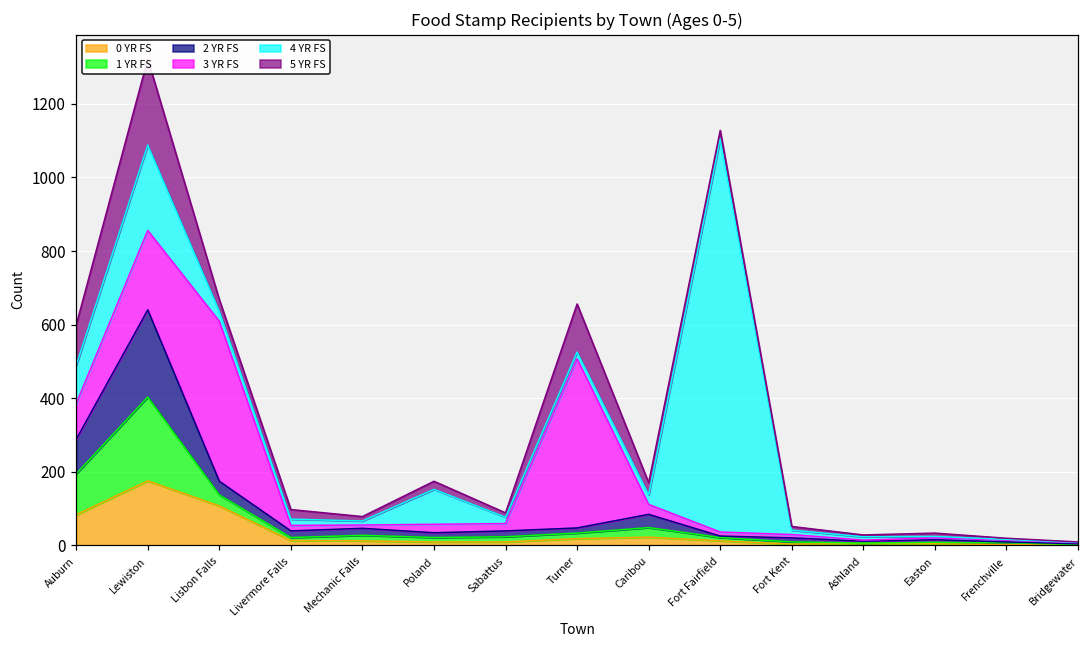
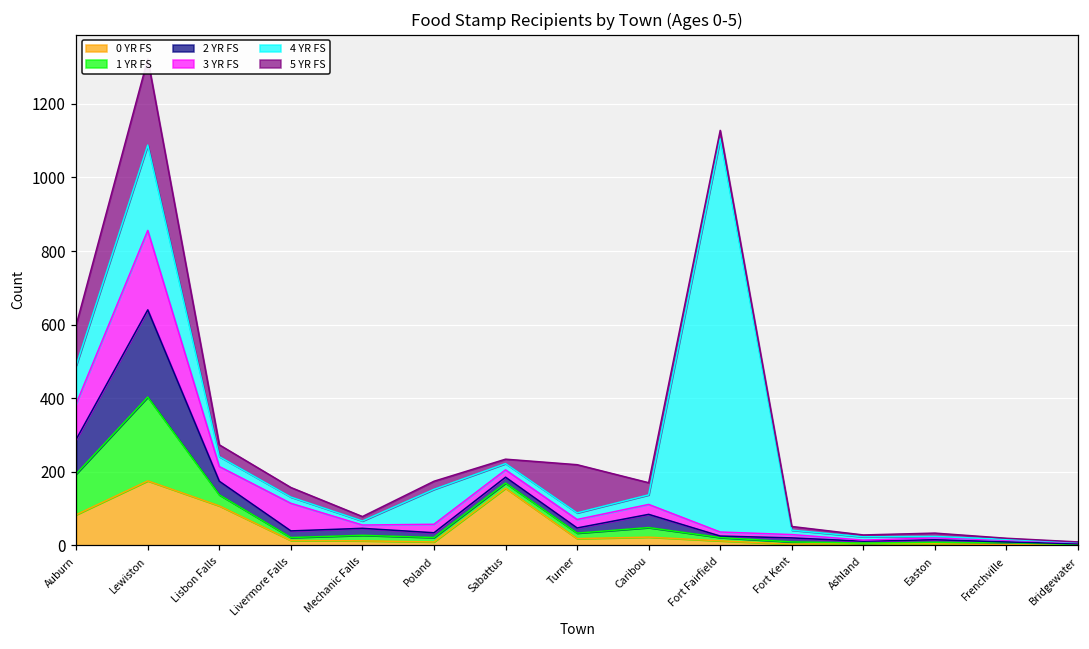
  {
    "0 YR FS": {
      "Auburn": 80,
      "Lewiston": 180,
      "Lisbon Falls": 110,
      "Livermore Falls": 10,
      "Mechanic Falls": 10,
      "Poland": 10,
-     "Sabattus": 10,
+     "Sabattus": 160,
      "Turner": 20,
      "Caribou": 20,
      "Fort Fairfield": 10
    },
    "1 YR FS": {
      "Auburn": 110,
      "Lewiston": 230,
      "Lisbon Falls": 30,
      "Livermore Falls": 10,
      "Mechanic Falls": 20,
      "Poland": 10,
      "Sabattus": 10,
      "Turner": 20,
      "Caribou": 30
    },
    "2 YR FS": {
      "Auburn": 90,
      "Lewiston": 240,
      "Lisbon Falls": 40,
      "Livermore Falls": 20,
      "Mechanic Falls": 20,
      "Poland": 10,
      "Sabattus": 20,
      "Turner": 10,
      "Caribou": 40,
      "Fort Kent": 10
    },
    "3 YR FS": {
      "Auburn": 100,
      "Lewiston": 220,
-     "Lisbon Falls": 440,
-     "Livermore Falls": 20,
+     "Lisbon Falls": 40,
+     "Livermore Falls": 80,
      "Mechanic Falls": 10,
      "Poland": 20,
      "Sabattus": 20,
-     "Turner": 460,
+     "Turner": 20,
      "Caribou": 30,
      "Fort Fairfield": 10,
      "Fort Kent": 10
    },
    "4 YR FS": {
      "Auburn": 100,
      "Lewiston": 230,
      "Lisbon Falls": 30,
      "Livermore Falls": 20,
      "Mechanic Falls": 10,
      "Poland": 100,
      "Sabattus": 20,
      "Turner": 20,
      "Caribou": 30,
      "Fort Fairfield": 1070,
      "Fort Kent": 10
    },
    "5 YR FS": {
      "Auburn": 110,
      "Lisbon Falls": 30,
      "Livermore Falls": 30,
      "Mechanic Falls": 10,
      "Poland": 20,
      "Sabattus": 10,
      "Turner": 130,
      "Caribou": 30,
      "Fort Fairfield": 20,
      "Fort Kent": 10,
      "Easton": 10
    }
  }
